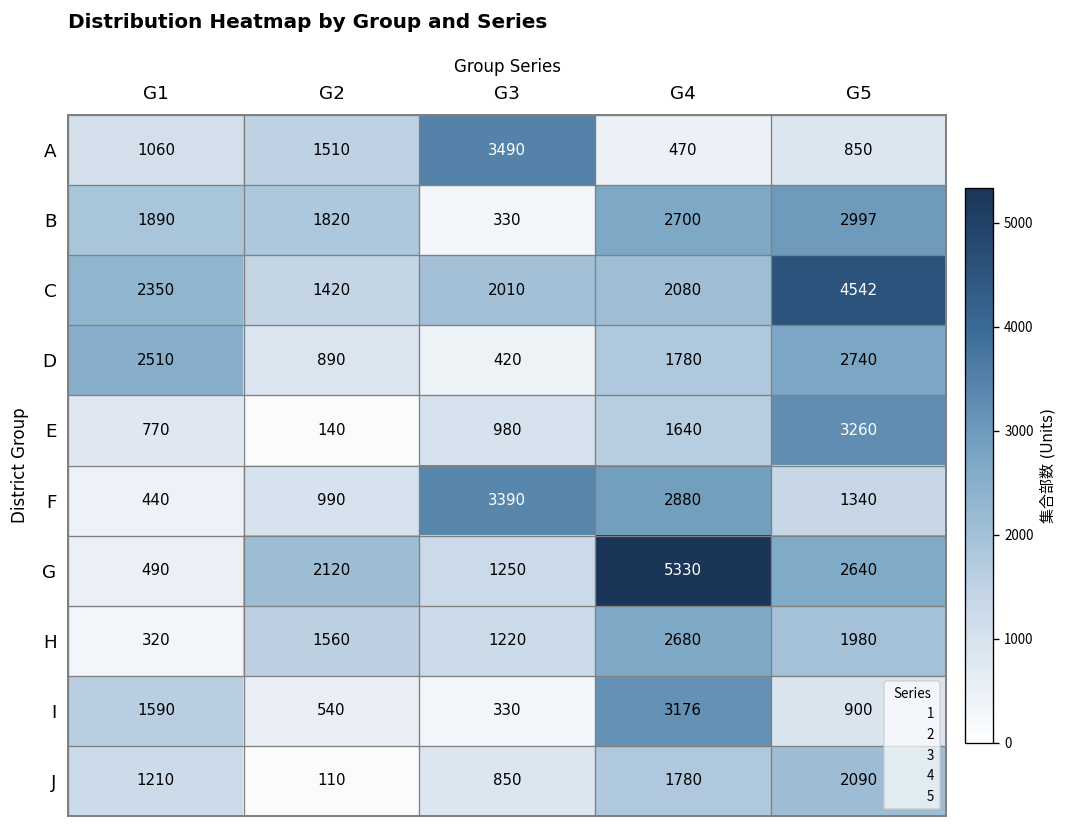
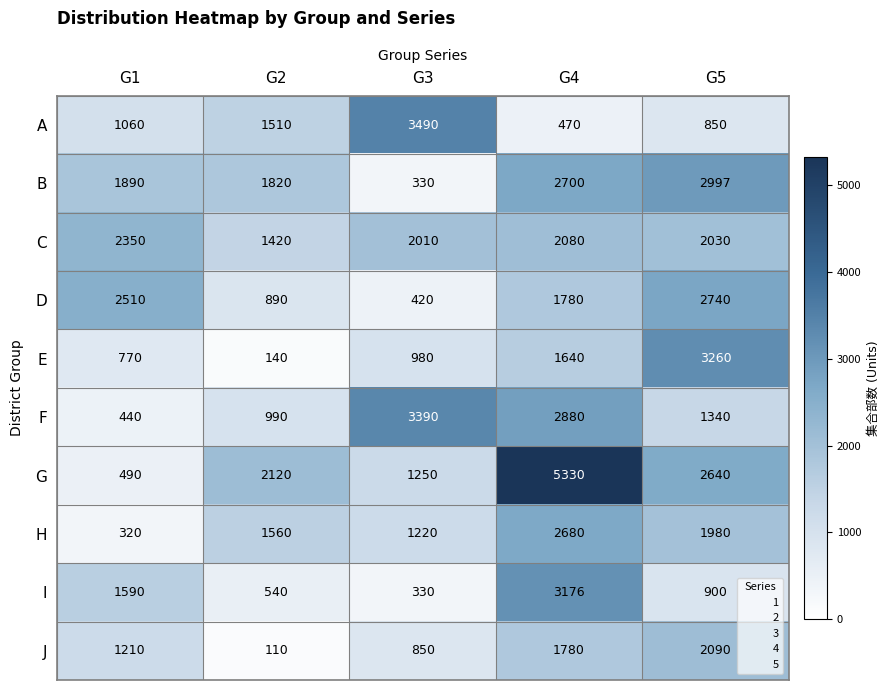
  {
    "A": {
      "G1": 1060,
      "G2": 1510,
      "G3": 3490,
      "G4": 470,
      "G5": 850
    },
    "B": {
      "G1": 1890,
      "G2": 1820,
      "G3": 330,
      "G4": 2700,
      "G5": 2997
    },
    "C": {
      "G1": 2350,
      "G2": 1420,
      "G3": 2010,
      "G4": 2080,
-     "G5": 4542
+     "G5": 2030
    },
    "D": {
      "G1": 2510,
      "G2": 890,
      "G3": 420,
      "G4": 1780,
      "G5": 2740
    },
    "E": {
      "G1": 770,
      "G2": 140,
      "G3": 980,
      "G4": 1640,
      "G5": 3260
    },
    "F": {
      "G1": 440,
      "G2": 990,
      "G3": 3390,
      "G4": 2880,
      "G5": 1340
    },
    "G": {
      "G1": 490,
      "G2": 2120,
      "G3": 1250,
      "G4": 5330,
      "G5": 2640
    },
    "H": {
      "G1": 320,
      "G2": 1560,
      "G3": 1220,
      "G4": 2680,
      "G5": 1980
    },
    "I": {
      "G1": 1590,
      "G2": 540,
      "G3": 330,
      "G4": 3176,
      "G5": 900
    },
    "J": {
      "G1": 1210,
      "G2": 110,
      "G3": 850,
      "G4": 1780,
      "G5": 2090
    }
  }
